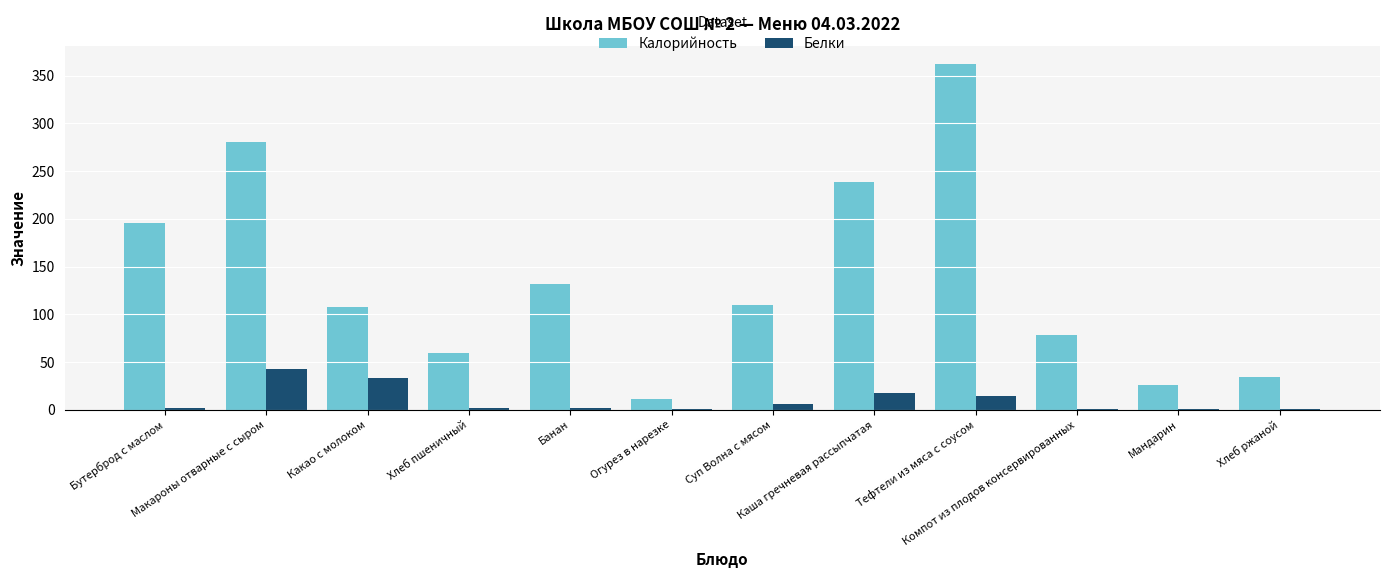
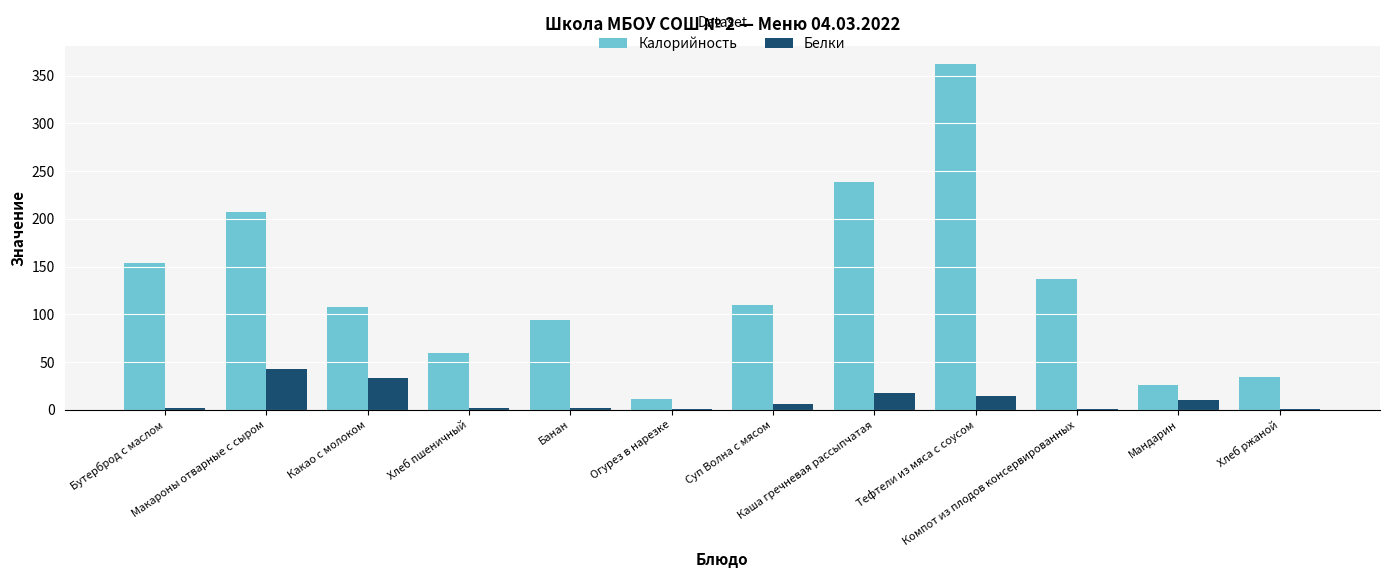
  {
    "Калорийность": {
-     "Бутерброд с маслом": 200,
-     "Макароны отварные с сыром": 280,
+     "Бутерброд с маслом": 150,
+     "Макароны отварные с сыром": 210,
      "Какао с молоком": 110,
      "Хлеб пшеничный": 60,
-     "Банан": 130,
+     "Банан": 90,
      "Огурез в нарезке": 10,
      "Суп Волна с мясом": 110,
      "Каша гречневая рассыпчатая": 240,
      "Тефтели из мяса с соусом": 360,
-     "Компот из плодов консервированных": 80,
+     "Компот из плодов консервированных": 140,
      "Мандарин": 30,
      "Хлеб ржаной": 30
    },
    "Белки": {
      "Макароны отварные с сыром": 40,
      "Какао с молоком": 30,
      "Суп Волна с мясом": 10,
      "Каша гречневая рассыпчатая": 20,
      "Тефтели из мяса с соусом": 10,
-     "Мандарин": 0
+     "Мандарин": 10
    }
  }
